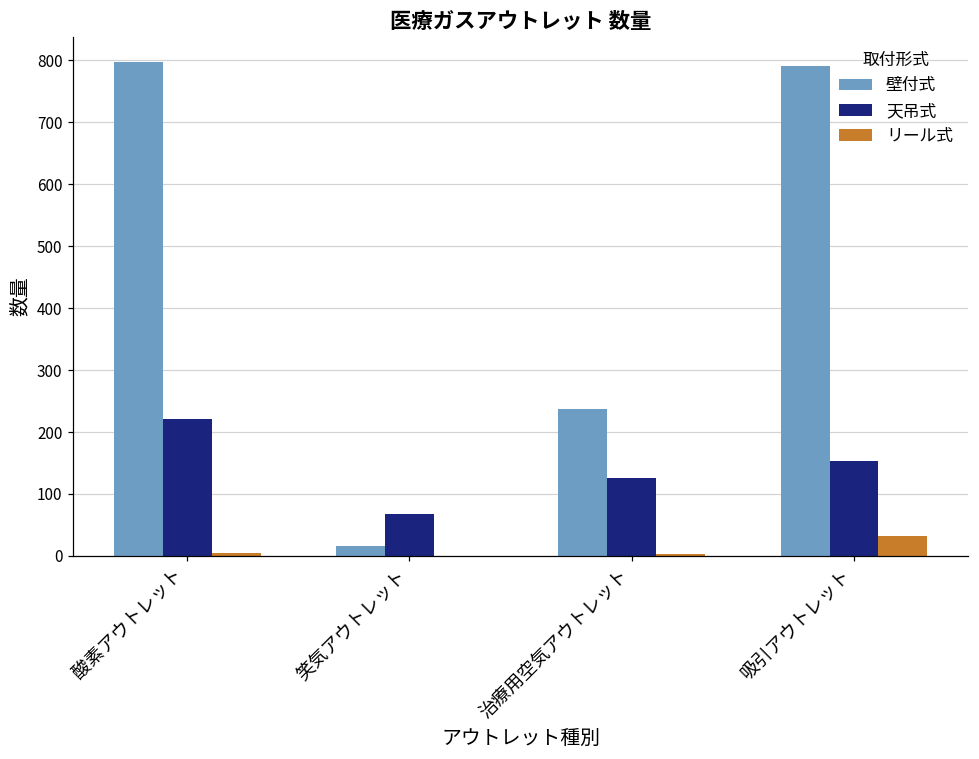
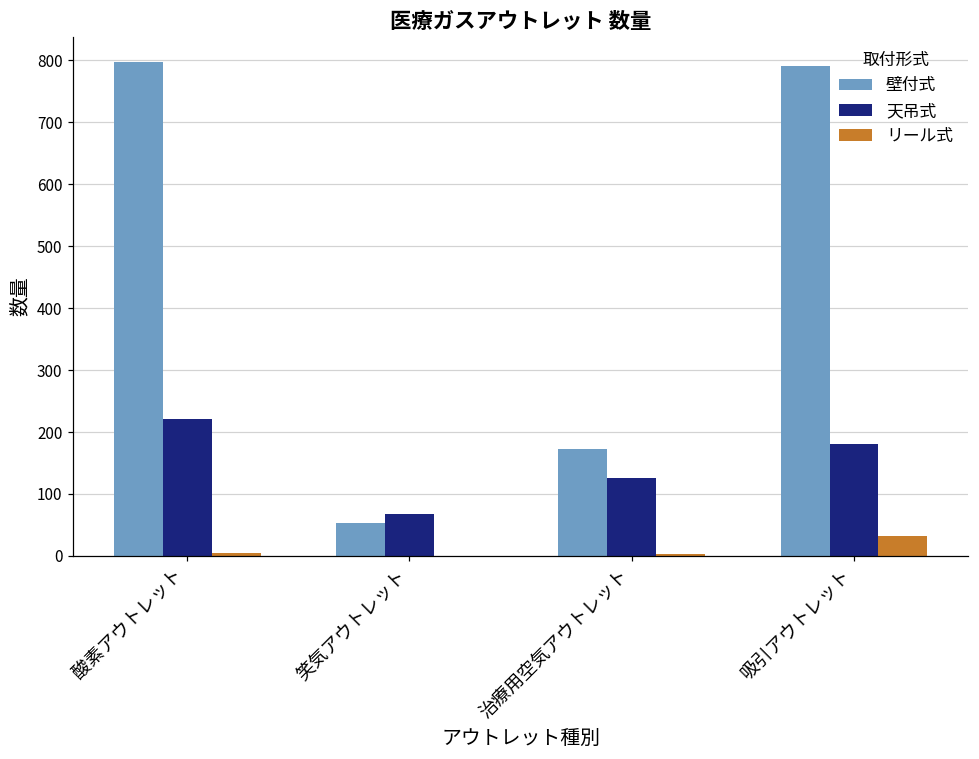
  {
    "壁付式": {
      "酸素アウトレット": 800,
-     "笑気アウトレット": 20,
-     "治療用空気アウトレット": 240,
+     "笑気アウトレット": 50,
+     "治療用空気アウトレット": 170,
      "吸引アウトレット": 790
    },
    "天吊式": {
      "酸素アウトレット": 220,
      "笑気アウトレット": 70,
      "治療用空気アウトレット": 130,
-     "吸引アウトレット": 150
+     "吸引アウトレット": 180
    },
    "リール式": {
      "笑気アウトレット": 0,
      "吸引アウトレット": 30
    }
  }
